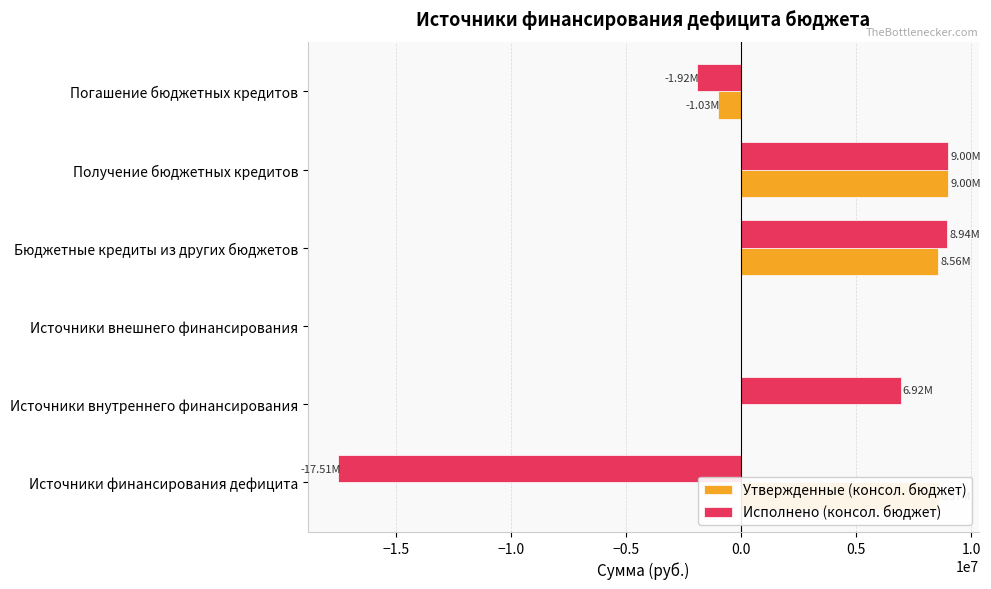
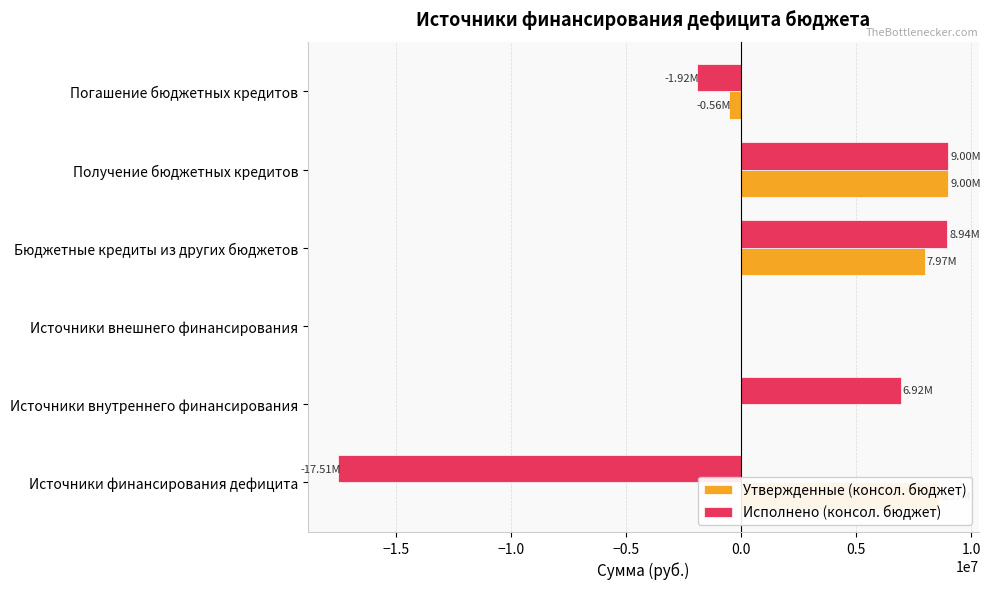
  {
    "Утвержденные (консол. бюджет)": {
-     "Погашение бюджетных кредитов": "-1.03M",
+     "Погашение бюджетных кредитов": "-0.56M",
      "Получение бюджетных кредитов": "9.00M",
-     "Бюджетные кредиты из других бюджетов": "8.56M"
+     "Бюджетные кредиты из других бюджетов": "7.97M"
    },
    "Исполнено (консол. бюджет)": {
      "Погашение бюджетных кредитов": "-1.92M",
      "Получение бюджетных кредитов": "9.00M",
      "Бюджетные кредиты из других бюджетов": "8.94M",
      "Источники внутреннего финансирования": "6.92M",
      "Источники финансирования дефицита": "-17.51M"
    }
  }
